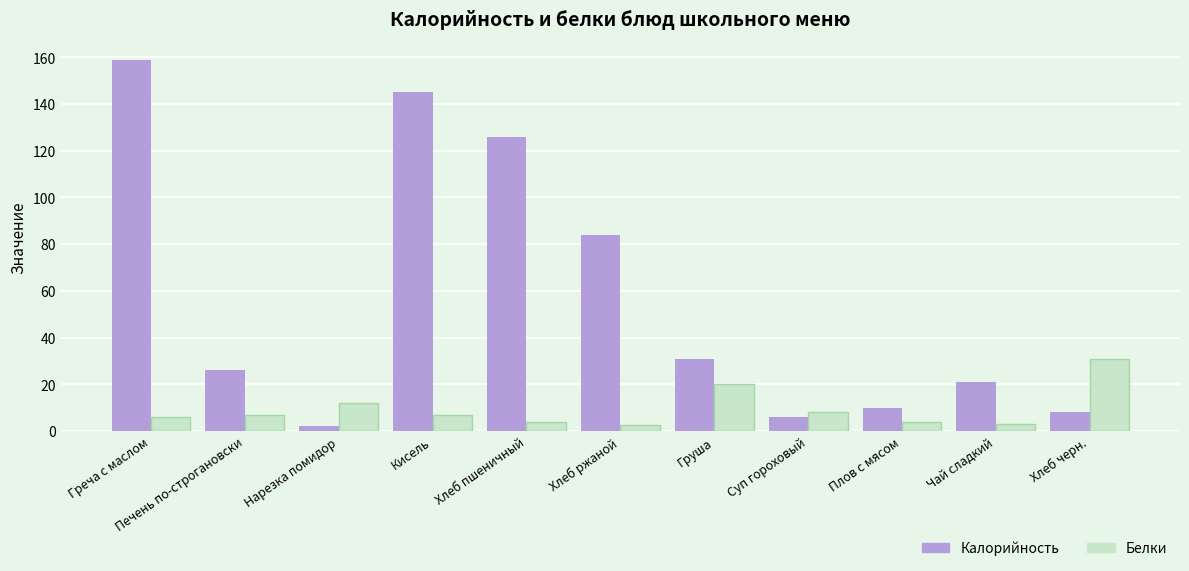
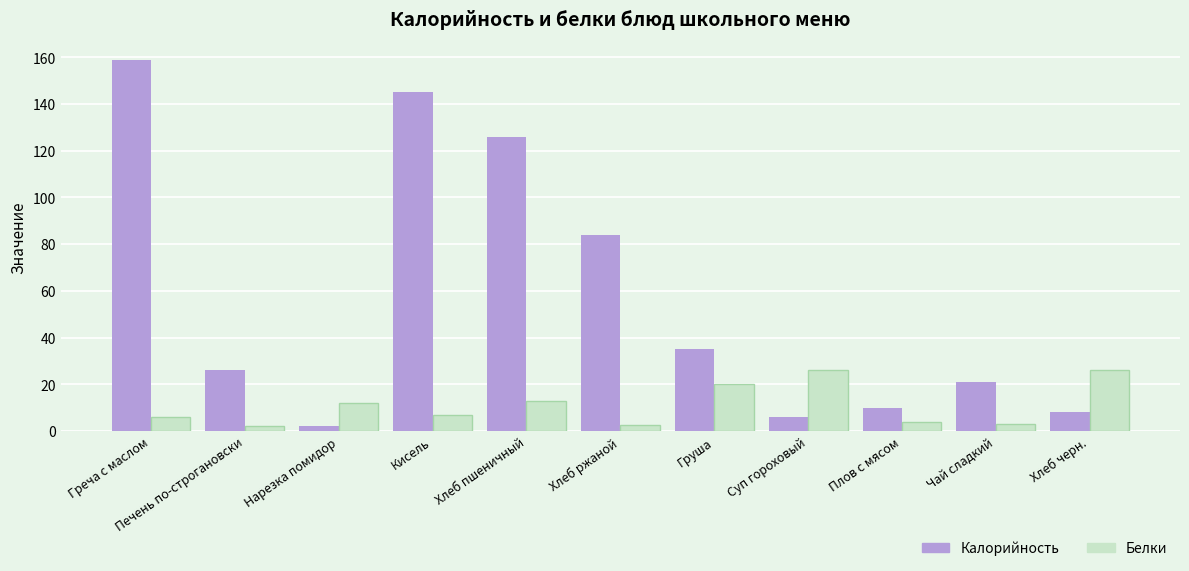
  {
    "Калорийность": {
      "Греча с маслом": 159,
      "Печень по-строгановски": 26,
      "Нарезка помидор": 2,
      "Кисель": 145,
      "Хлеб пшеничный": 126,
      "Хлеб ржаной": 84,
-     "Груша": 31,
+     "Груша": 35,
      "Суп гороховый": 6,
      "Плов с мясом": 10,
      "Чай сладкий": 21,
      "Хлеб черн.": 8
    },
    "Белки": {
      "Греча с маслом": 6,
-     "Печень по-строгановски": 7,
+     "Печень по-строгановски": 2,
      "Нарезка помидор": 12,
      "Кисель": 7,
-     "Хлеб пшеничный": 4,
+     "Хлеб пшеничный": 13,
      "Хлеб ржаной": 3,
      "Груша": 20,
-     "Суп гороховый": 8,
+     "Суп гороховый": 26,
      "Плов с мясом": 4,
      "Чай сладкий": 3,
-     "Хлеб черн.": 31
+     "Хлеб черн.": 26
    }
  }
